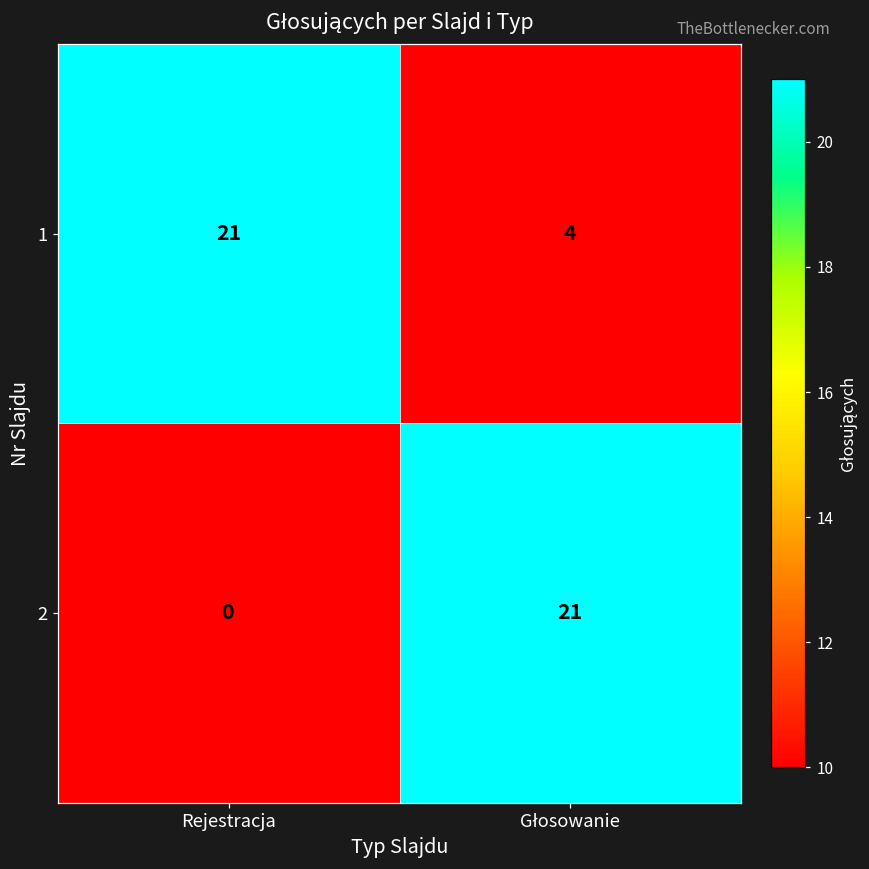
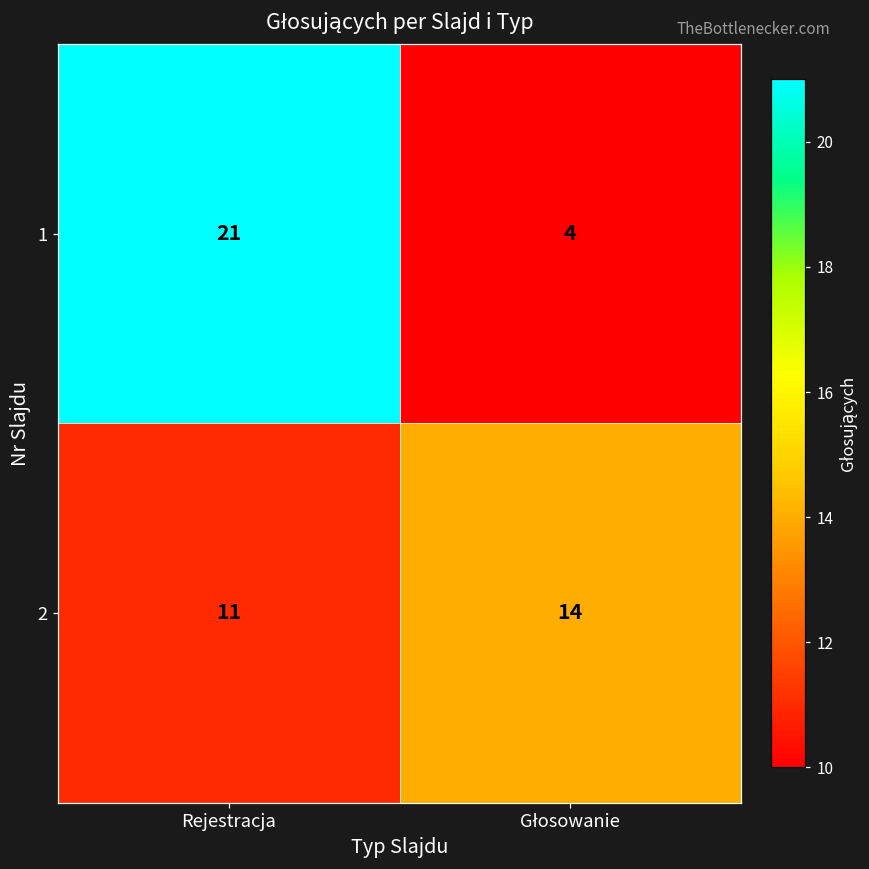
  {
    "1": {
      "Rejestracja": 21,
      "Głosowanie": 4
    },
    "2": {
-     "Rejestracja": 0,
-     "Głosowanie": 21
+     "Rejestracja": 11,
+     "Głosowanie": 14
    }
  }
